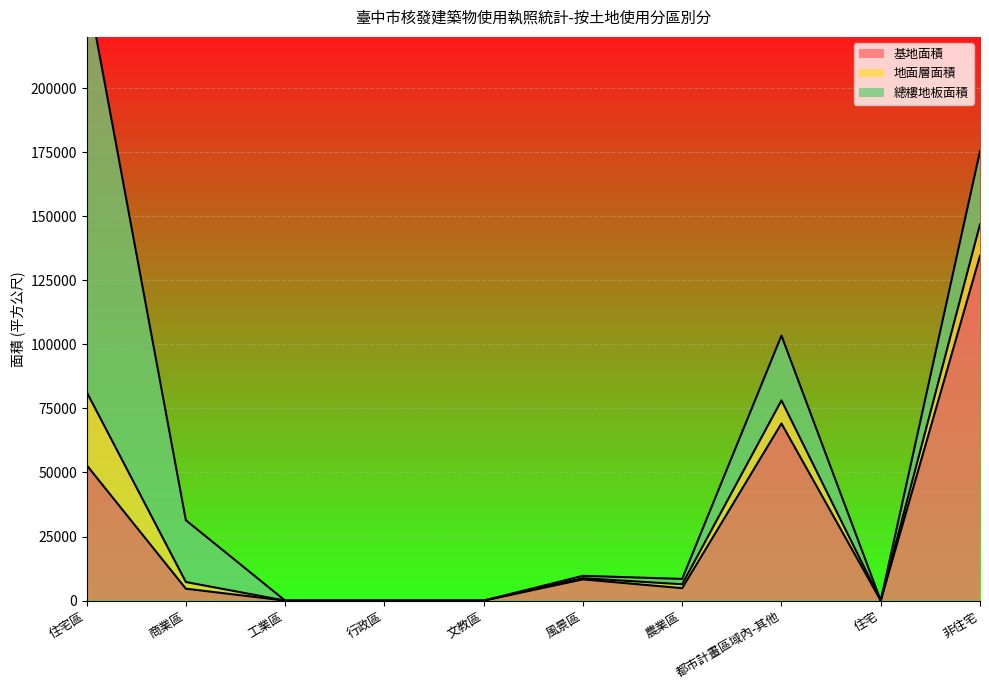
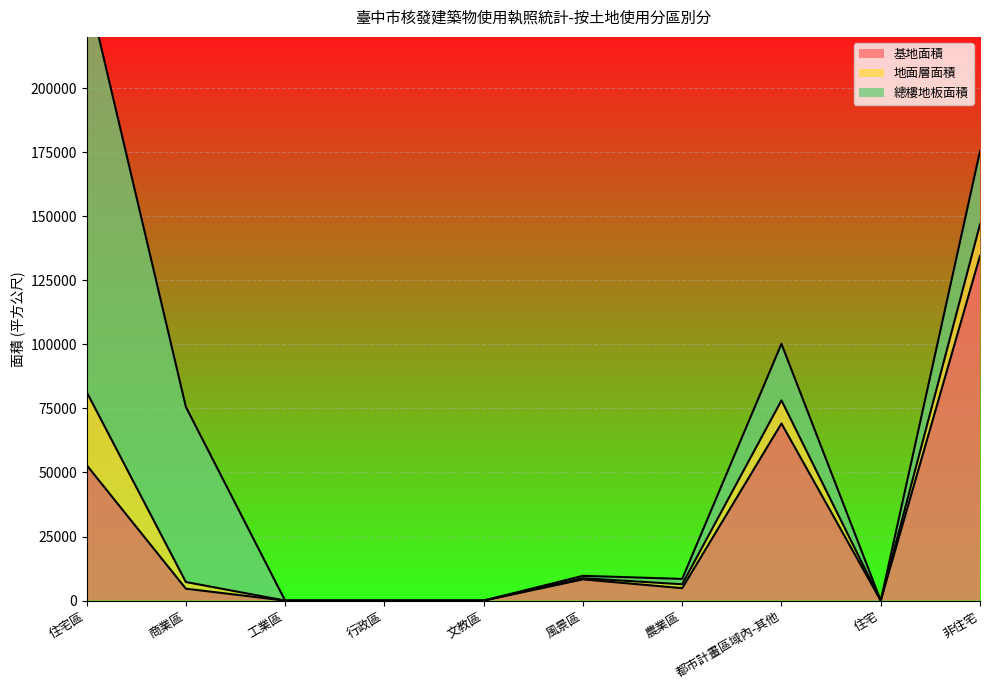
  {
    "基地面積": {
      "住宅區": 53000,
      "商業區": 5000,
      "農業區": 5000,
      "都市計畫區域內-其他": 69000,
      "非住宅": 135000
    },
    "地面層面積": {
      "住宅區": 29000,
      "商業區": 3000,
      "農業區": 2000,
      "都市計畫區域內-其他": 9000,
      "非住宅": 12000
    },
    "總樓地板面積": {
-     "商業區": 24000,
+     "商業區": 68000,
      "農業區": 2000,
-     "都市計畫區域內-其他": 25000,
+     "都市計畫區域內-其他": 22000,
      "非住宅": 29000
    }
  }
